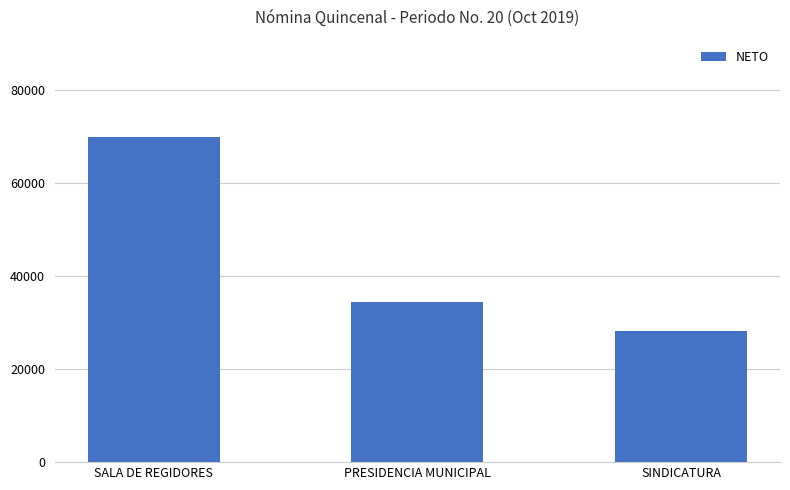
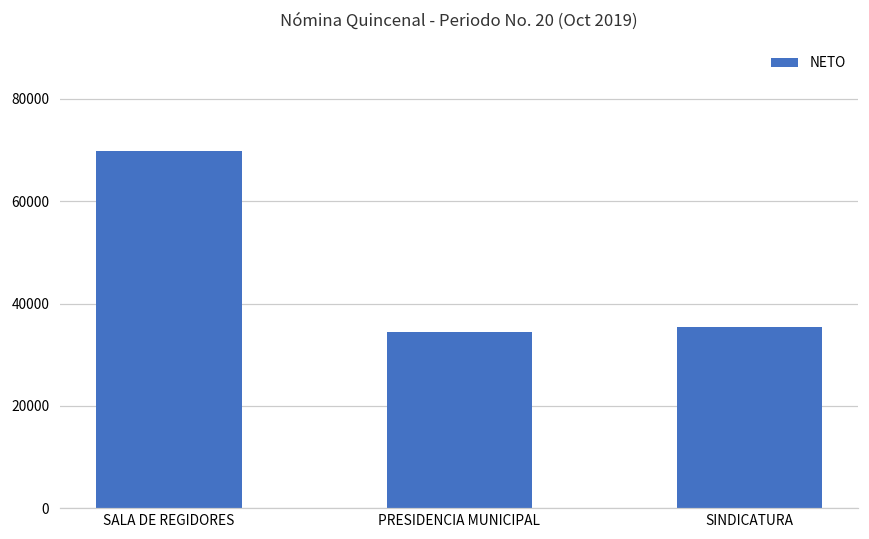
  {
    "SALA DE REGIDORES": 70000,
    "PRESIDENCIA MUNICIPAL": 34000,
-   "SINDICATURA": 28000
+   "SINDICATURA": 35000
  }
